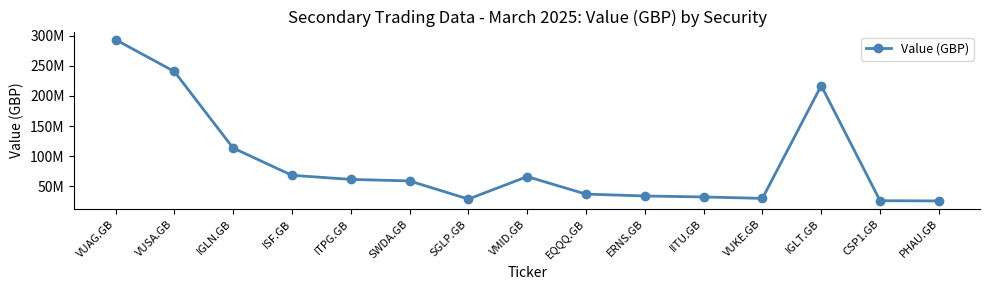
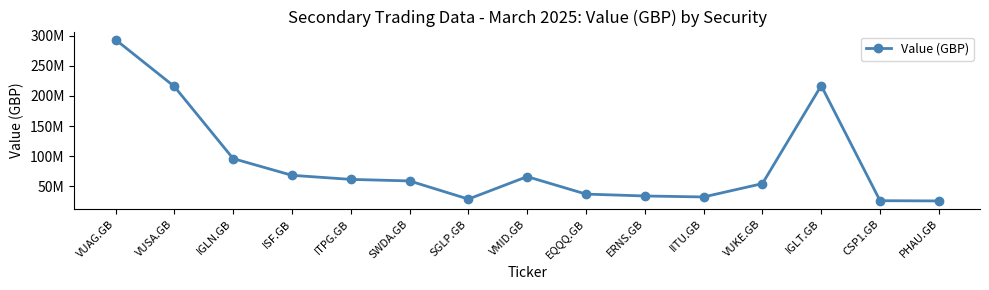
  {
    "VUAG.GB": 290000000,
-   "VUSA.GB": 240000000,
-   "IGLN.GB": 110000000,
+   "VUSA.GB": 220000000,
+   "IGLN.GB": 100000000,
    "ISF.GB": 70000000,
    "ITPG.GB": 60000000,
    "SWDA.GB": 60000000,
    "SGLP.GB": 30000000,
    "VMID.GB": 70000000,
    "EQQQ.GB": 40000000,
    "ERNS.GB": 30000000,
    "IITU.GB": 30000000,
-   "VUKE.GB": 30000000,
+   "VUKE.GB": 50000000,
    "IGLT.GB": 220000000,
    "CSP1.GB": 30000000,
    "PHAU.GB": 30000000
  }
